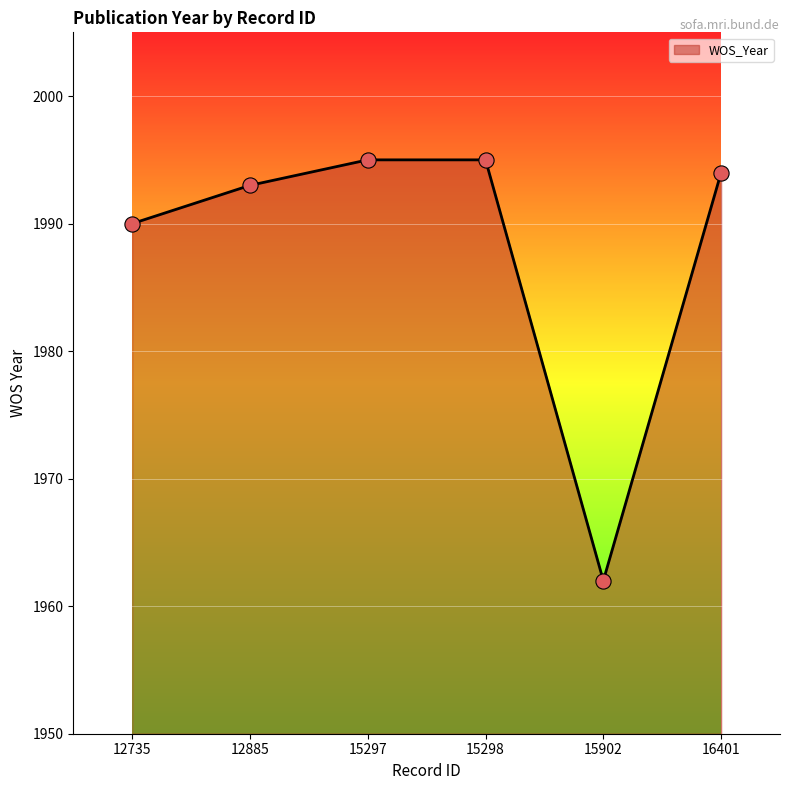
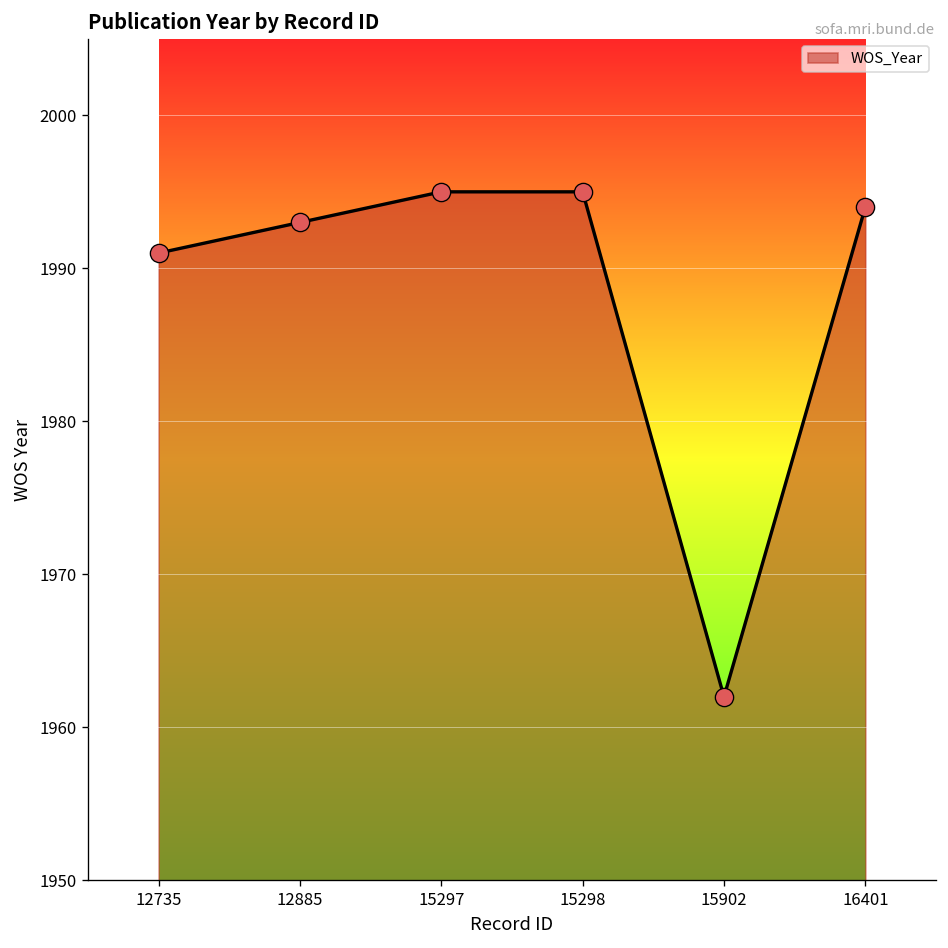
  {
-   "12735": 1990,
+   "12735": 1991,
    "12885": 1993,
    "15297": 1995,
    "15298": 1995,
    "15902": 1962,
    "16401": 1994
  }
